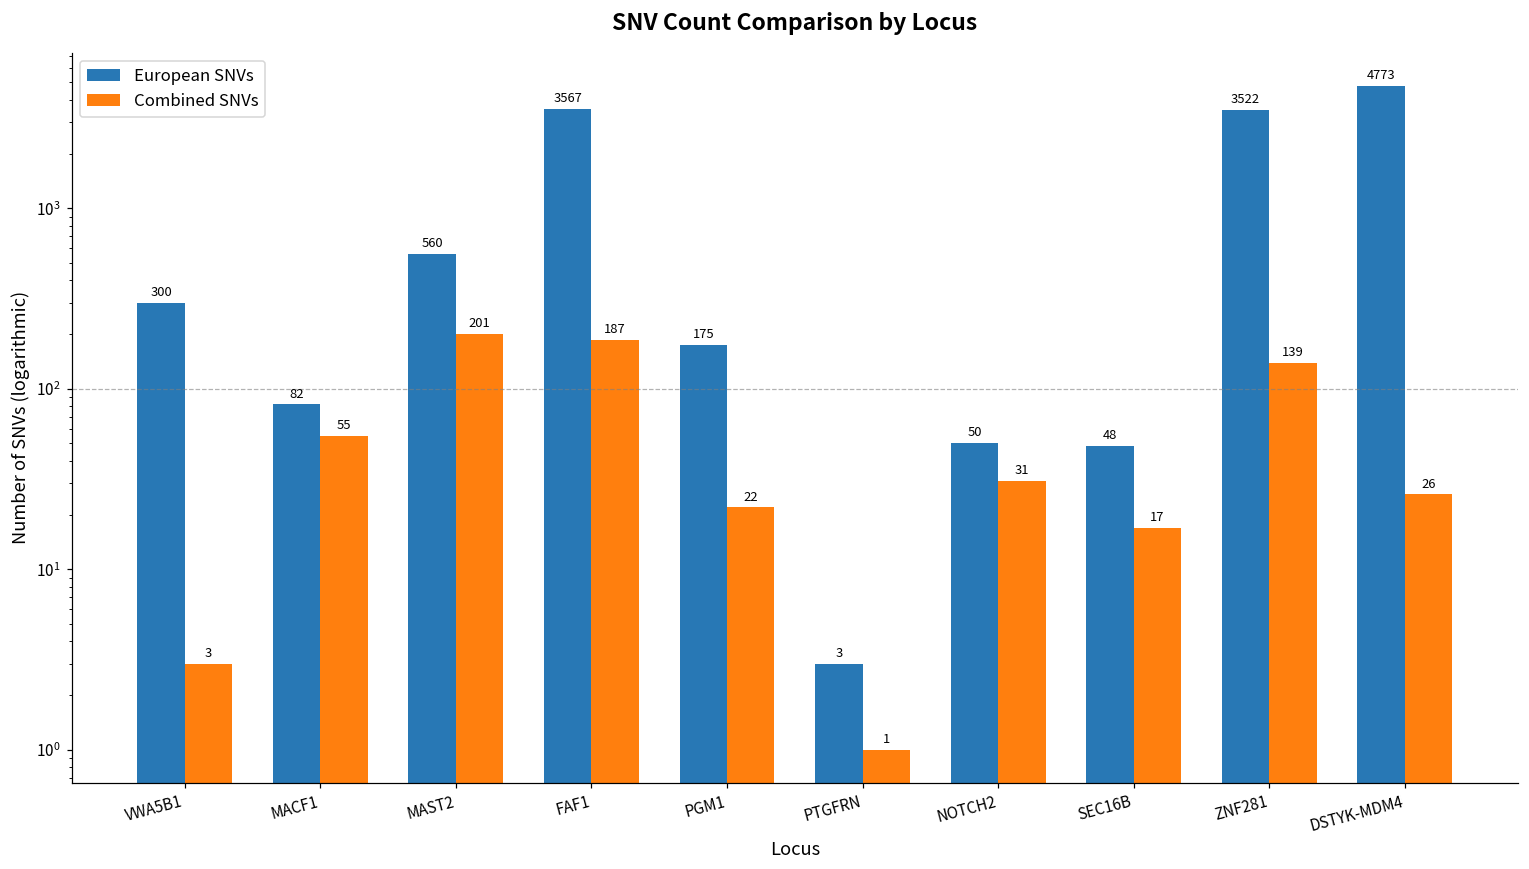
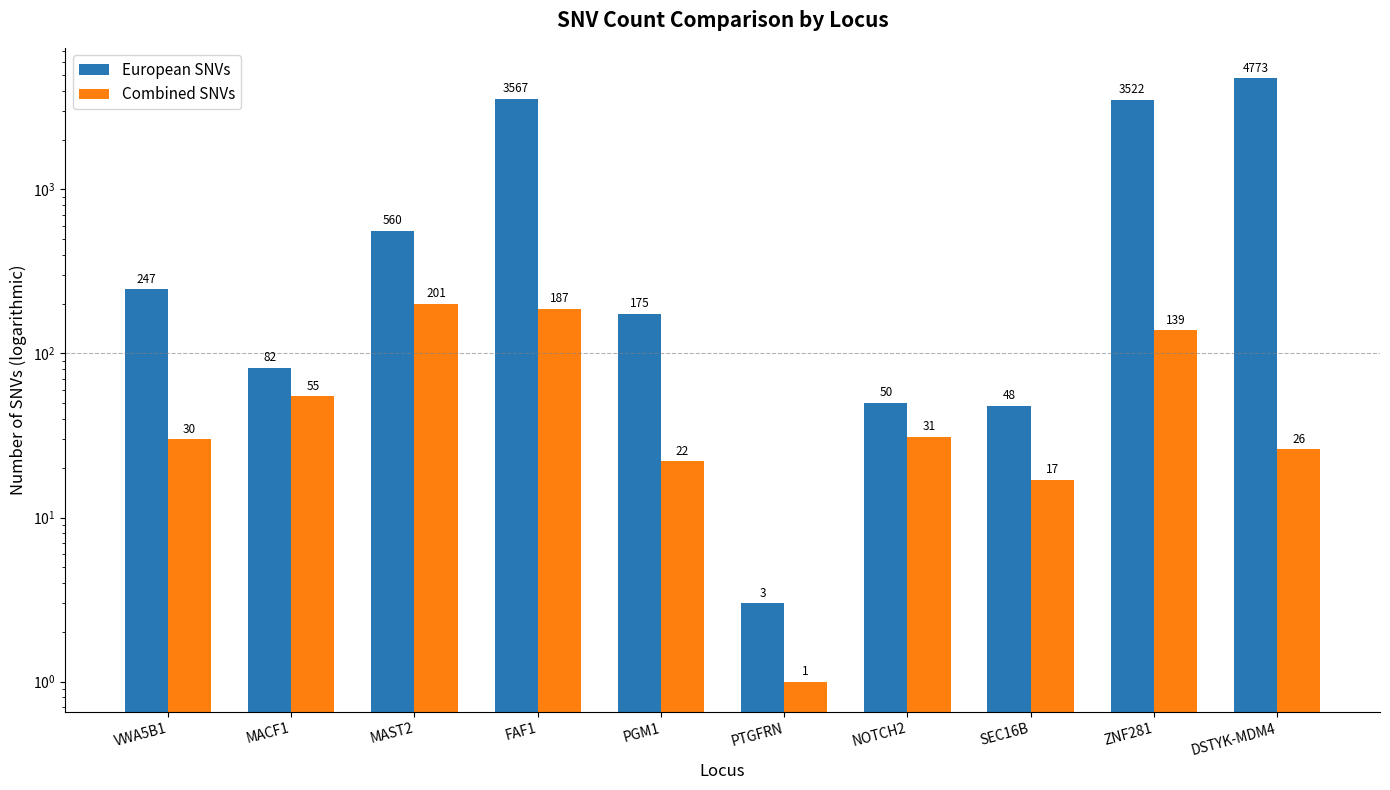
  {
    "European SNVs": {
-     "VWA5B1": 300,
+     "VWA5B1": 247,
      "MACF1": 82,
      "MAST2": 560,
      "FAF1": 3567,
      "PGM1": 175,
      "PTGFRN": 3,
      "NOTCH2": 50,
      "SEC16B": 48,
      "ZNF281": 3522,
      "DSTYK-MDM4": 4773
    },
    "Combined SNVs": {
-     "VWA5B1": 3,
+     "VWA5B1": 30,
      "MACF1": 55,
      "MAST2": 201,
      "FAF1": 187,
      "PGM1": 22,
      "PTGFRN": 1,
      "NOTCH2": 31,
      "SEC16B": 17,
      "ZNF281": 139,
      "DSTYK-MDM4": 26
    }
  }
